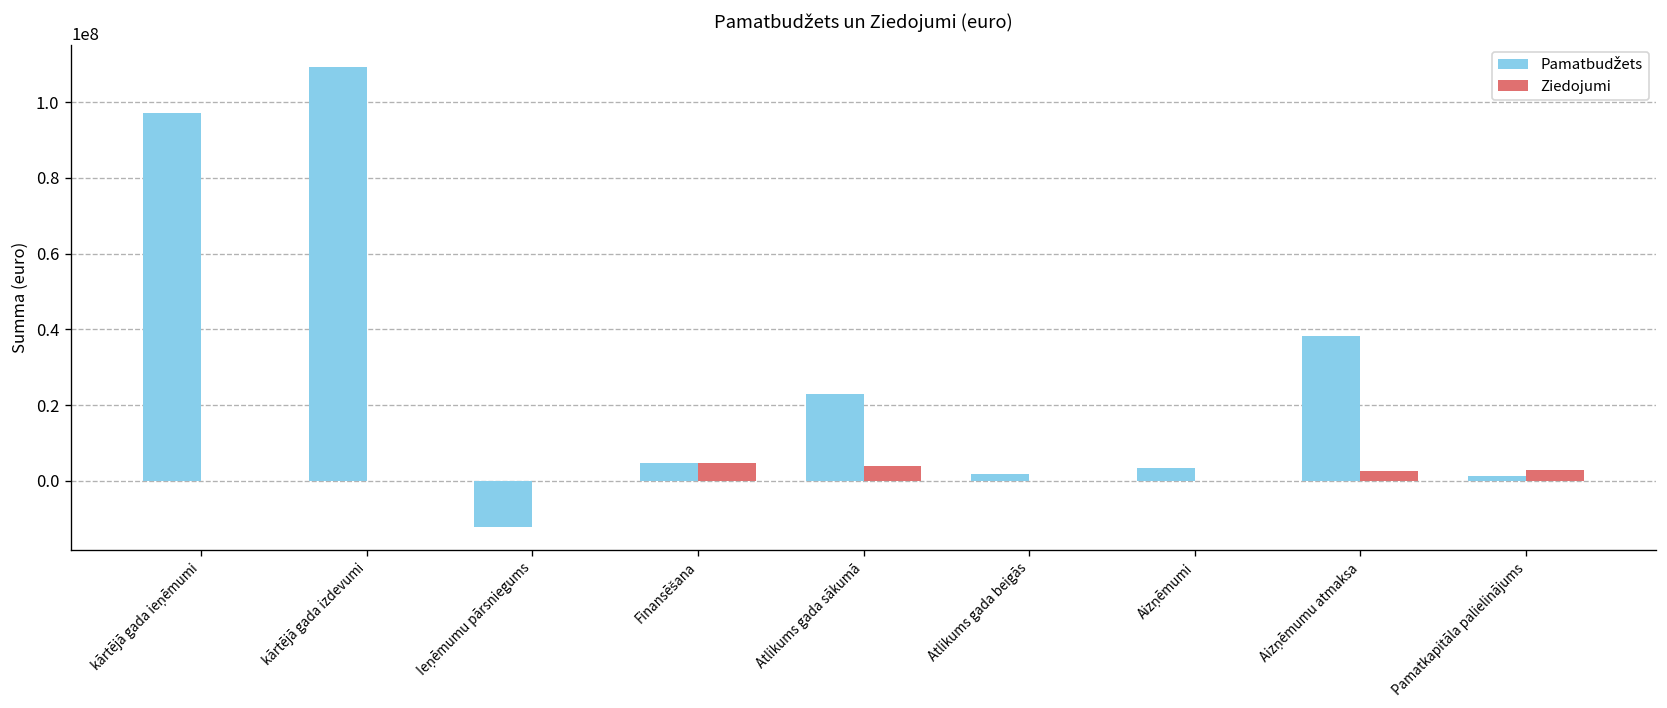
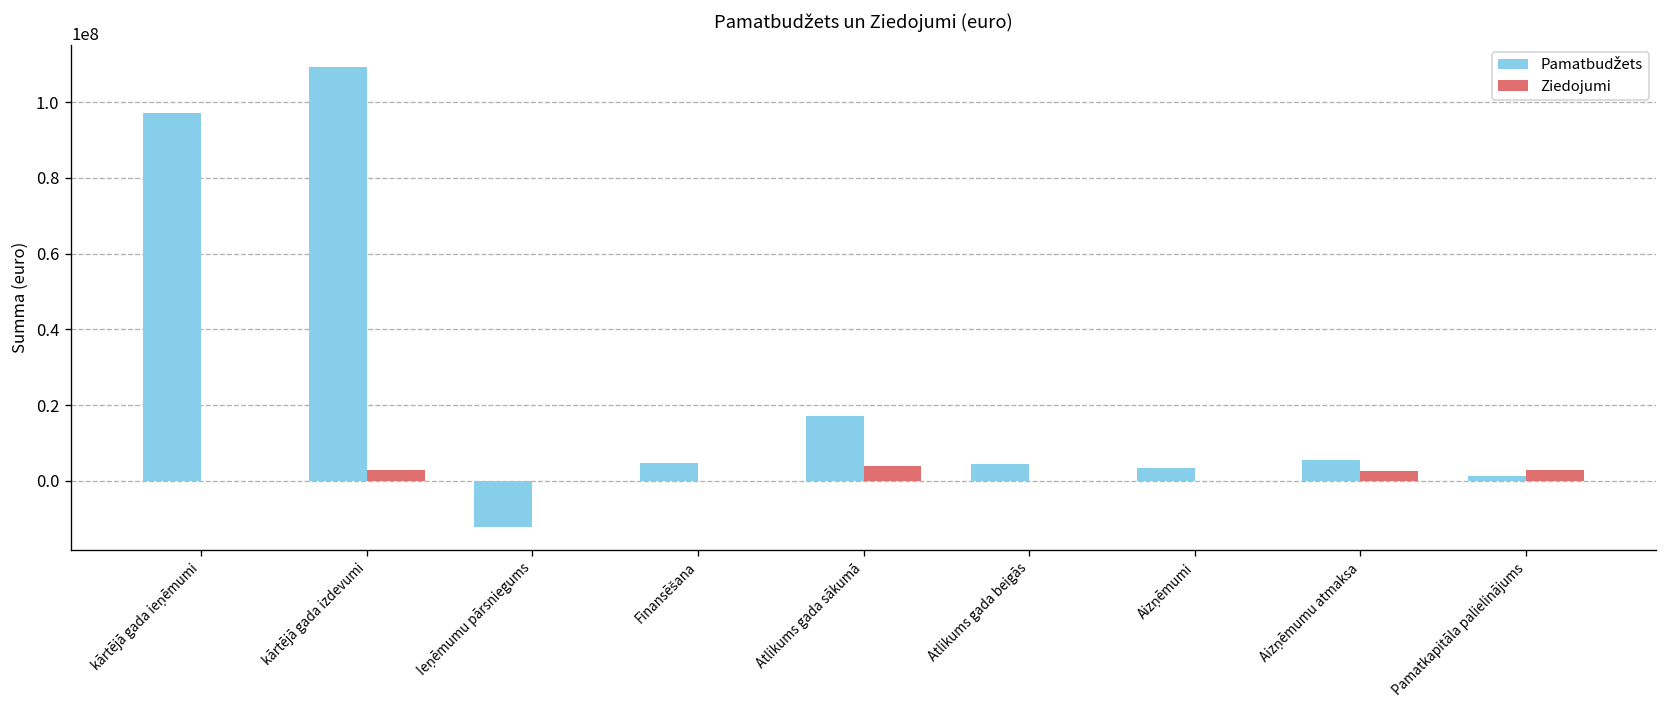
  {
    "Pamatbudžets": {
      "kārtējā gada ieņēmumi": 97000000,
      "kārtējā gada izdevumi": 109000000,
      "Ieņēmumu pārsniegums": -12000000,
      "Finansēšana": 5000000,
-     "Atlikums gada sākumā": 23000000,
-     "Atlikums gada beigās": 2000000,
+     "Atlikums gada sākumā": 17000000,
+     "Atlikums gada beigās": 4000000,
      "Aizņēmumi": 3000000,
-     "Aizņēmumu atmaksa": 38000000,
+     "Aizņēmumu atmaksa": 5000000,
      "Pamatkapitāla palielinājums": 1000000
    },
    "Ziedojumi": {
-     "kārtējā gada izdevumi": 0,
-     "Finansēšana": 5000000,
+     "kārtējā gada izdevumi": 3000000,
+     "Finansēšana": 0,
      "Atlikums gada sākumā": 4000000,
      "Atlikums gada beigās": 0,
      "Aizņēmumi": 0,
      "Aizņēmumu atmaksa": 3000000,
      "Pamatkapitāla palielinājums": 3000000
    }
  }
